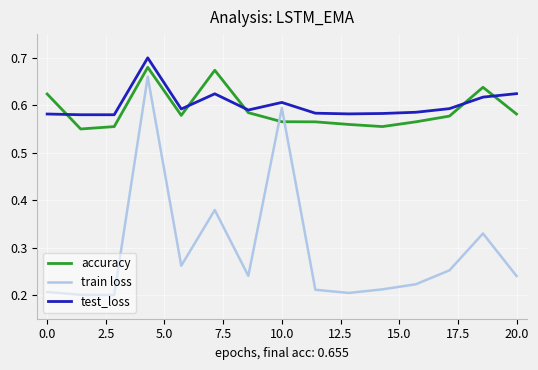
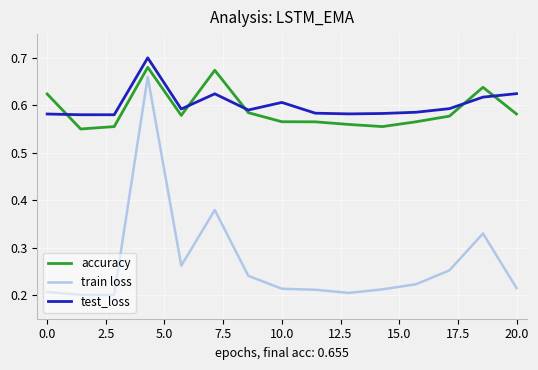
  {
    "accuracy": {
      "0.0": 0.62,
      "10.0": 0.57,
      "20.0": 0.58
    },
    "train loss": {
-     "10.0": 0.59,
-     "20.0": 0.24
+     "10.0": 0.21,
+     "20.0": 0.21
    },
    "test_loss": {
      "0.0": 0.58,
      "10.0": 0.61,
      "20.0": 0.62
    }
  }
